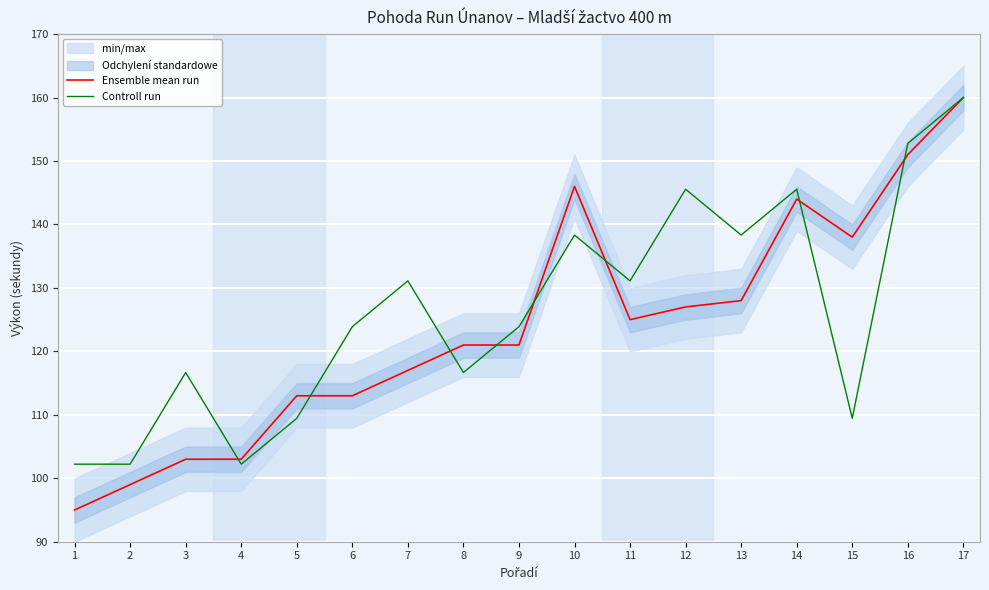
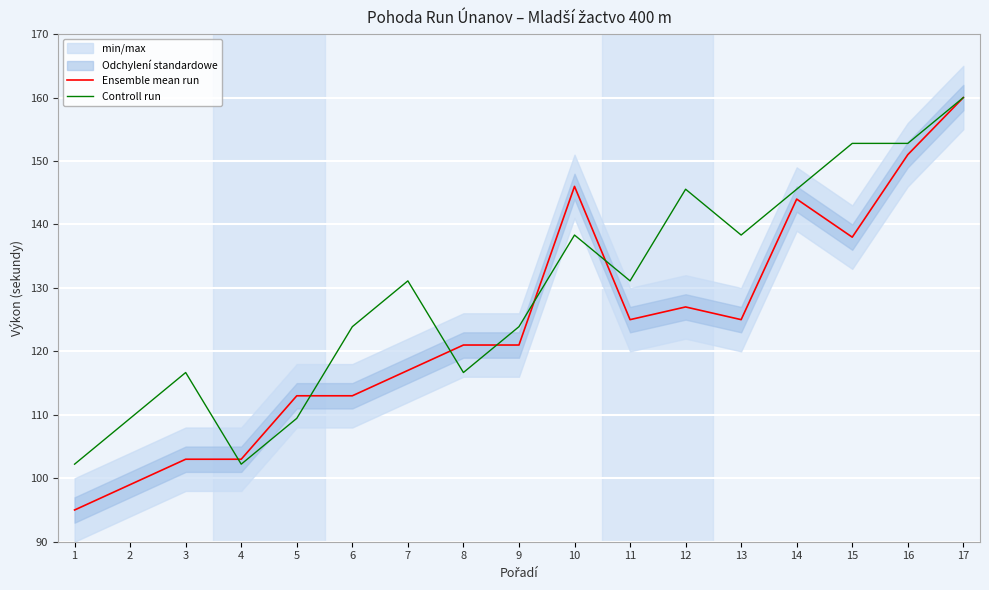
  {
    "Ensemble mean run": {
      "1": 95,
      "2": 99,
      "3": 103,
      "4": 103,
      "5": 113,
      "6": 113,
      "7": 117,
      "8": 121,
      "9": 121,
      "10": 146,
      "11": 125,
      "12": 127,
-     "13": 128,
+     "13": 125,
      "14": 144,
      "15": 138,
      "16": 151
    },
    "Controll run": {
      "1": 102,
-     "2": 102,
+     "2": 109,
      "3": 117,
      "4": 102,
      "5": 109,
      "6": 124,
      "7": 131,
      "8": 117,
      "9": 124,
      "10": 138,
      "11": 131,
      "12": 146,
      "13": 138,
      "14": 146,
-     "15": 109
+     "15": 153
    }
  }
